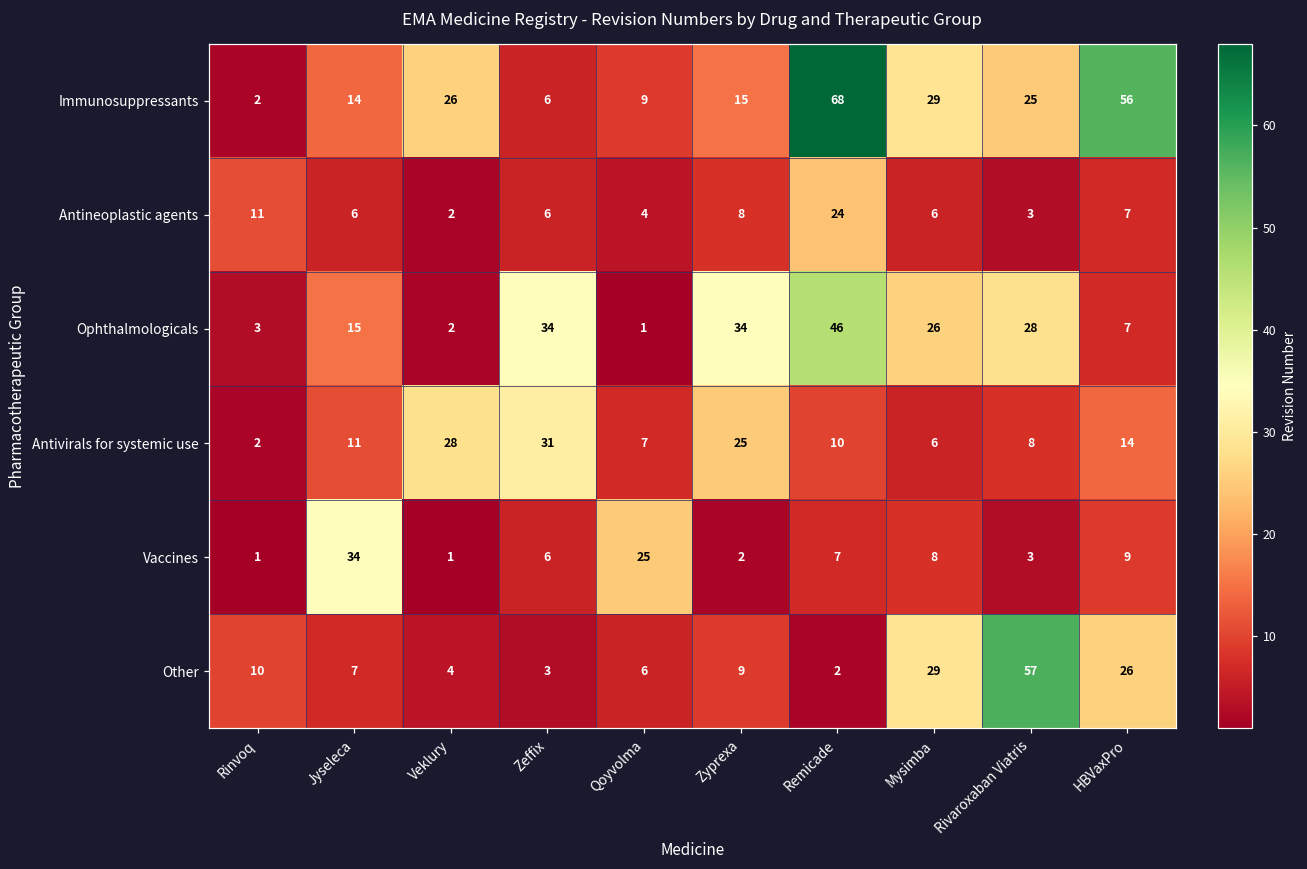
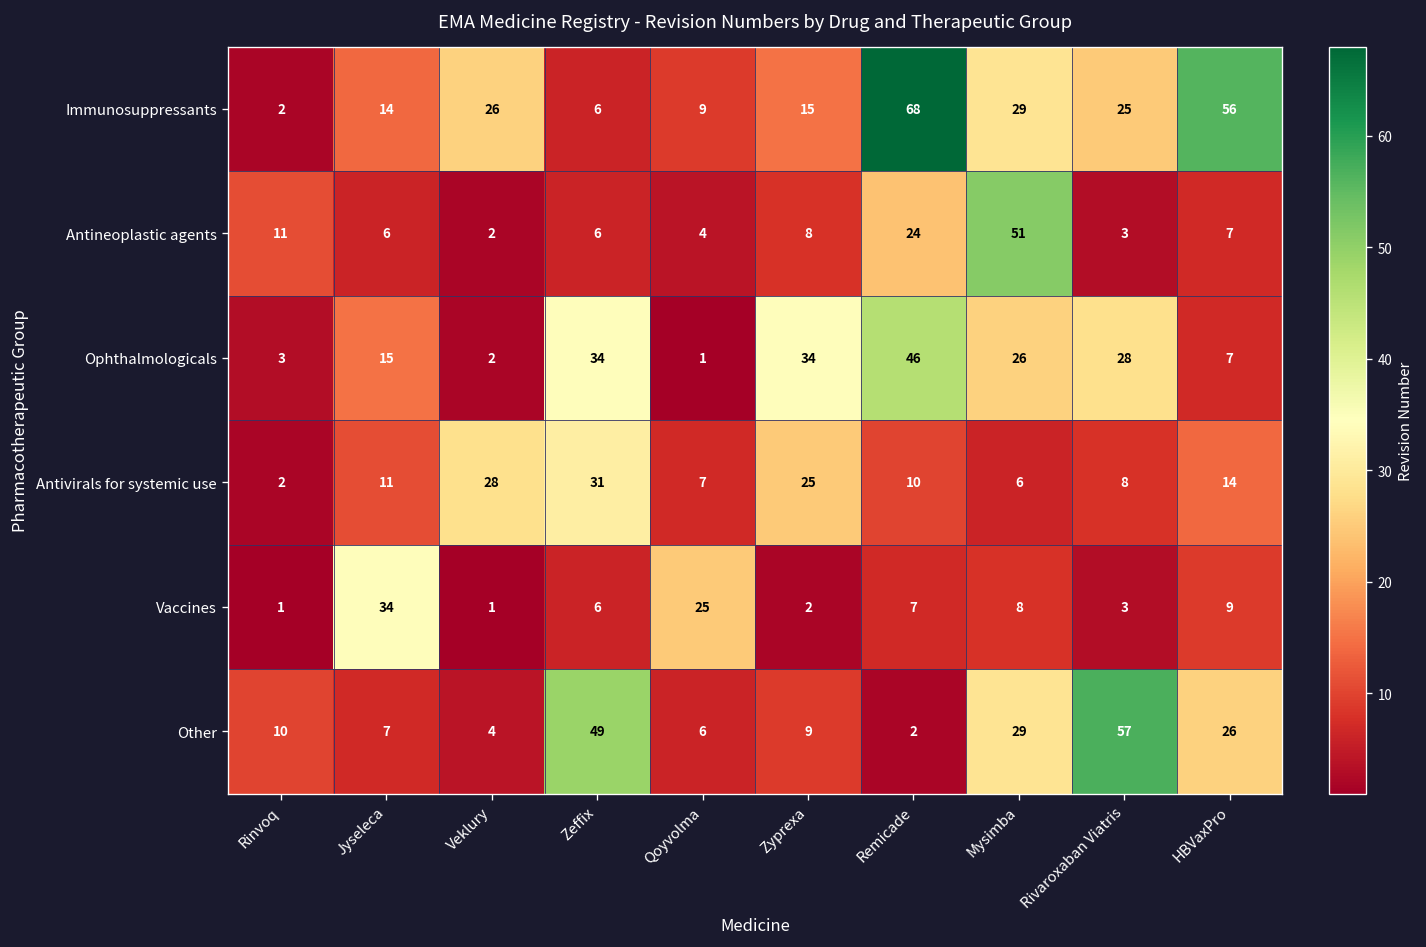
  {
    "Immunosuppressants": {
      "Rinvoq": 2,
      "Jyseleca": 14,
      "Veklury": 26,
      "Zeffix": 6,
      "Qoyvolma": 9,
      "Zyprexa": 15,
      "Remicade": 68,
      "Mysimba": 29,
      "Rivaroxaban Viatris": 25,
      "HBVaxPro": 56
    },
    "Antineoplastic agents": {
      "Rinvoq": 11,
      "Jyseleca": 6,
      "Veklury": 2,
      "Zeffix": 6,
      "Qoyvolma": 4,
      "Zyprexa": 8,
      "Remicade": 24,
-     "Mysimba": 6,
+     "Mysimba": 51,
      "Rivaroxaban Viatris": 3,
      "HBVaxPro": 7
    },
    "Ophthalmologicals": {
      "Rinvoq": 3,
      "Jyseleca": 15,
      "Veklury": 2,
      "Zeffix": 34,
      "Qoyvolma": 1,
      "Zyprexa": 34,
      "Remicade": 46,
      "Mysimba": 26,
      "Rivaroxaban Viatris": 28,
      "HBVaxPro": 7
    },
    "Antivirals for systemic use": {
      "Rinvoq": 2,
      "Jyseleca": 11,
      "Veklury": 28,
      "Zeffix": 31,
      "Qoyvolma": 7,
      "Zyprexa": 25,
      "Remicade": 10,
      "Mysimba": 6,
      "Rivaroxaban Viatris": 8,
      "HBVaxPro": 14
    },
    "Vaccines": {
      "Rinvoq": 1,
      "Jyseleca": 34,
      "Veklury": 1,
      "Zeffix": 6,
      "Qoyvolma": 25,
      "Zyprexa": 2,
      "Remicade": 7,
      "Mysimba": 8,
      "Rivaroxaban Viatris": 3,
      "HBVaxPro": 9
    },
    "Other": {
      "Rinvoq": 10,
      "Jyseleca": 7,
      "Veklury": 4,
-     "Zeffix": 3,
+     "Zeffix": 49,
      "Qoyvolma": 6,
      "Zyprexa": 9,
      "Remicade": 2,
      "Mysimba": 29,
      "Rivaroxaban Viatris": 57,
      "HBVaxPro": 26
    }
  }
